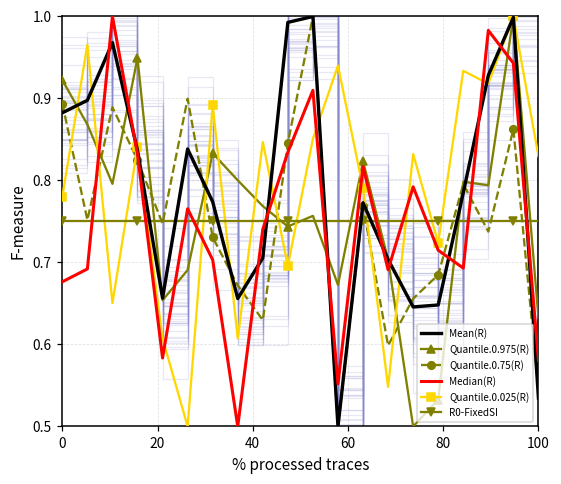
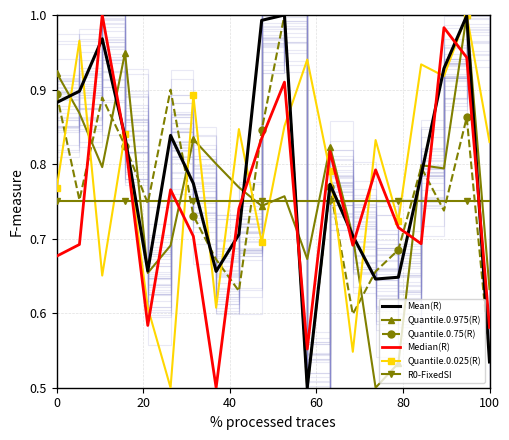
  {
    "Mean(R)": {
      "0": 0.88
    },
    "Median(R)": {
      "0": 0.68
    },
    "Quantile.0.025(R)": {
-     "0": 0.78,
+     "0": 0.77,
      "100": 0.83
    }
  }
